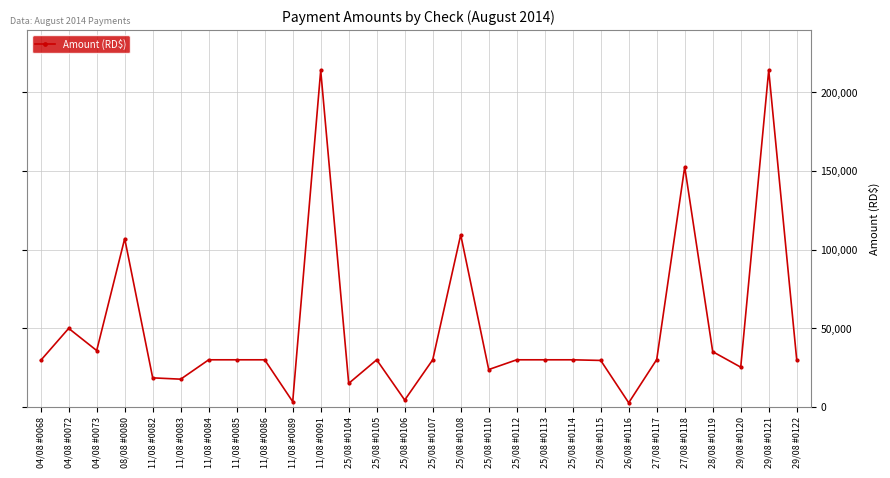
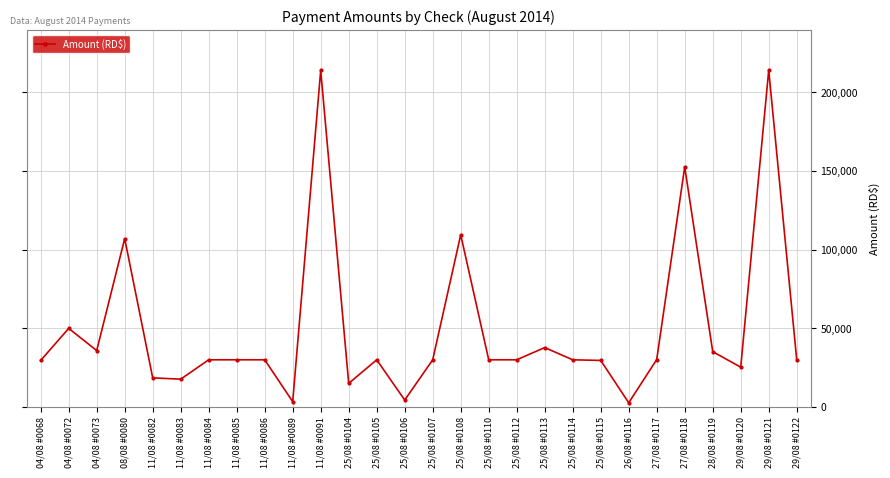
  {
    "04/08 #0068": "30,000",
    "04/08 #0072": "50,000",
    "04/08 #0073": "36,000",
    "08/08 #0080": "107,000",
    "11/08 #0082": "19,000",
    "11/08 #0083": "18,000",
    "11/08 #0084": "30,000",
    "11/08 #0085": "30,000",
    "11/08 #0086": "30,000",
    "11/08 #0089": "3,000",
    "11/08 #0091": "214,000",
    "25/08 #0104": "15,000",
    "25/08 #0105": "30,000",
    "25/08 #0106": "4,000",
    "25/08 #0107": "30,000",
    "25/08 #0108": "109,000",
-   "25/08 #0110": "24,000",
+   "25/08 #0110": "30,000",
    "25/08 #0112": "30,000",
-   "25/08 #0113": "30,000",
+   "25/08 #0113": "38,000",
    "25/08 #0114": "30,000",
    "25/08 #0115": "30,000",
    "26/08 #0116": "3,000",
    "27/08 #0117": "30,000",
    "27/08 #0118": "153,000",
    "28/08 #0119": "35,000",
    "29/08 #0120": "25,000",
    "29/08 #0121": "214,000",
    "29/08 #0122": "30,000"
  }
